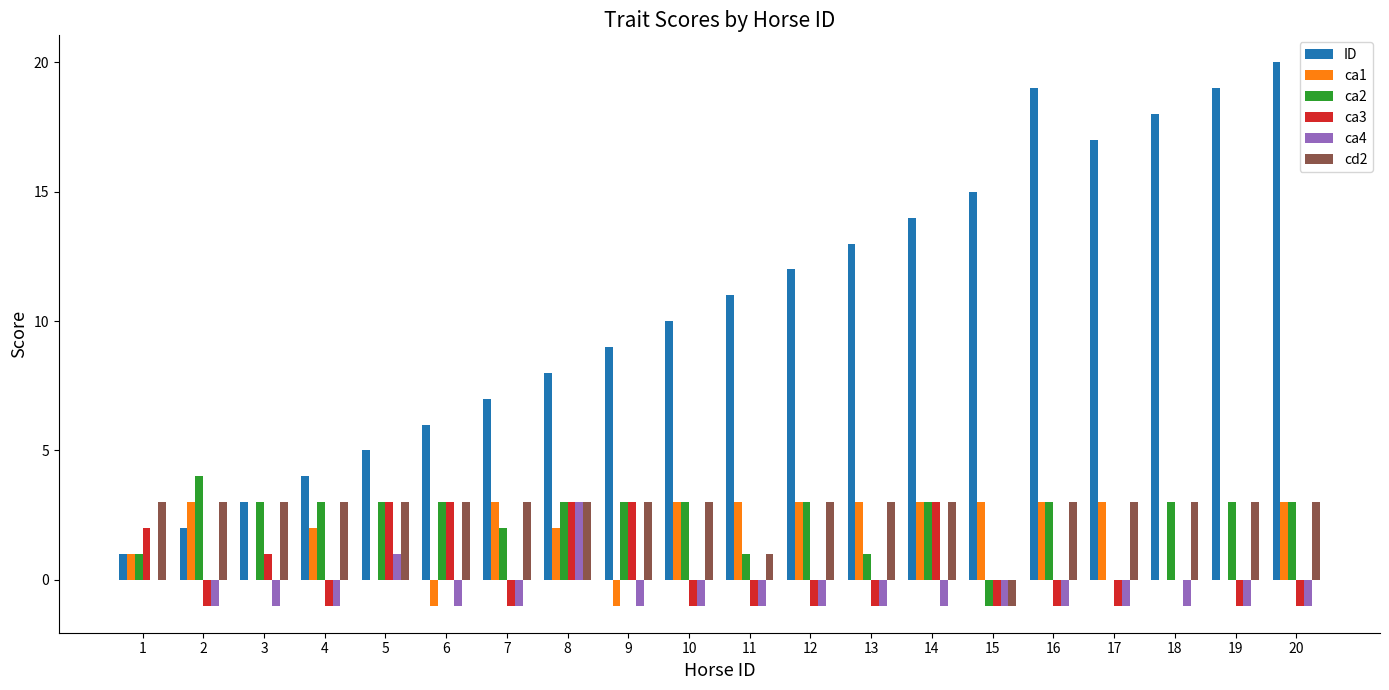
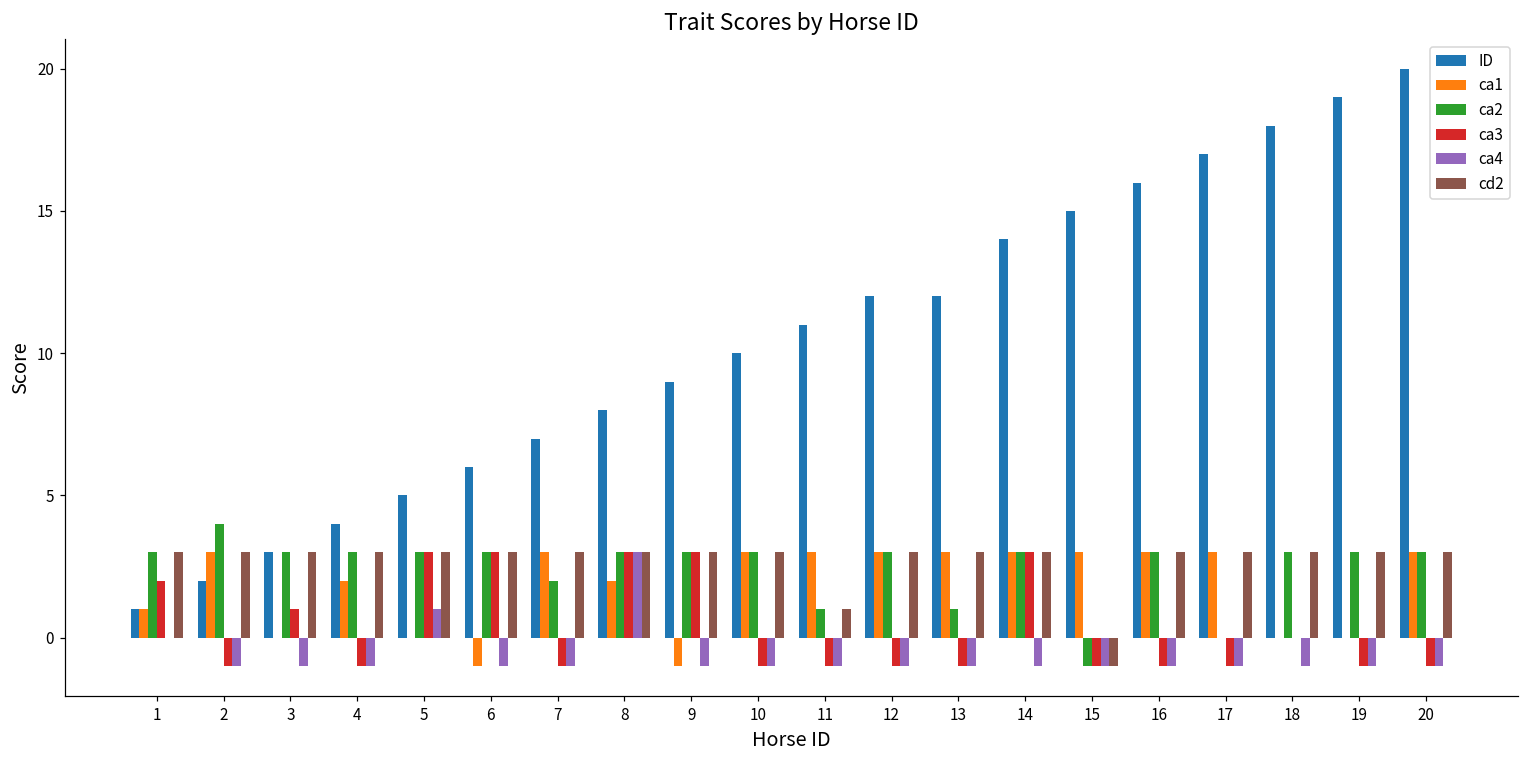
  {
    "ID": {
      "1": 1,
      "2": 2,
      "3": 3,
      "4": 4,
      "5": 5,
      "6": 6,
      "7": 7,
      "8": 8,
      "9": 9,
      "10": 10,
      "11": 11,
      "12": 12,
-     "13": 13,
+     "13": 12,
      "14": 14,
      "15": 15,
-     "16": 19,
+     "16": 16,
      "17": 17,
      "18": 18,
      "19": 19,
      "20": 20
    },
    "ca1": {
      "1": 1,
      "2": 3,
      "3": 0,
      "4": 2,
      "5": 0,
      "6": -1,
      "7": 3,
      "8": 2,
      "9": -1,
      "10": 3,
      "11": 3,
      "12": 3,
      "13": 3,
      "14": 3,
      "15": 3,
      "16": 3,
      "17": 3,
      "18": 0,
      "19": 0,
      "20": 3
    },
    "ca2": {
-     "1": 1,
+     "1": 3,
      "2": 4,
      "3": 3,
      "4": 3,
      "5": 3,
      "6": 3,
      "7": 2,
      "8": 3,
      "9": 3,
      "10": 3,
      "11": 1,
      "12": 3,
      "13": 1,
      "14": 3,
      "15": -1,
      "16": 3,
      "17": 0,
      "18": 3,
      "19": 3,
      "20": 3
    },
    "ca3": {
      "1": 2,
      "2": -1,
      "3": 1,
      "4": -1,
      "5": 3,
      "6": 3,
      "7": -1,
      "8": 3,
      "9": 3,
      "10": -1,
      "11": -1,
      "12": -1,
      "13": -1,
      "14": 3,
      "15": -1,
      "16": -1,
      "17": -1,
      "18": 0,
      "19": -1,
      "20": -1
    },
    "ca4": {
      "1": 0,
      "2": -1,
      "3": -1,
      "4": -1,
      "5": 1,
      "6": -1,
      "7": -1,
      "8": 3,
      "9": -1,
      "10": -1,
      "11": -1,
      "12": -1,
      "13": -1,
      "14": -1,
      "15": -1,
      "16": -1,
      "17": -1,
      "18": -1,
      "19": -1,
      "20": -1
    },
    "cd2": {
      "1": 3,
      "2": 3,
      "3": 3,
      "4": 3,
      "5": 3,
      "6": 3,
      "7": 3,
      "8": 3,
      "9": 3,
      "10": 3,
      "11": 1,
      "12": 3,
      "13": 3,
      "14": 3,
      "15": -1,
      "16": 3,
      "17": 3,
      "18": 3,
      "19": 3,
      "20": 3
    }
  }
